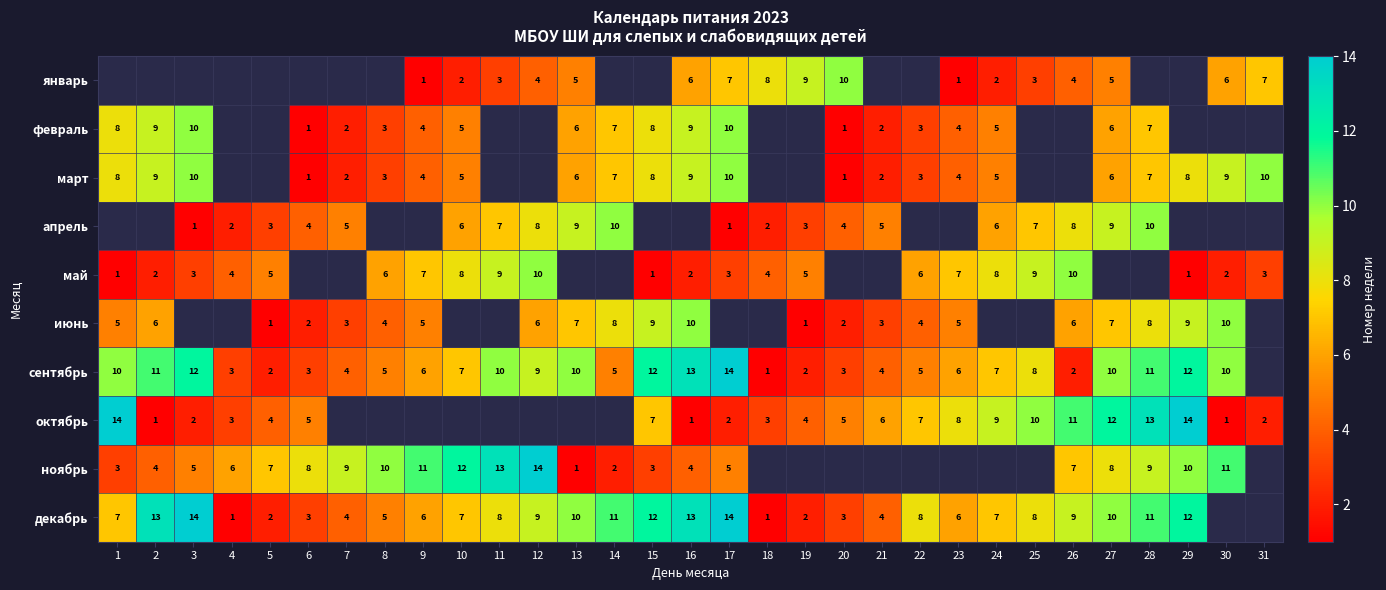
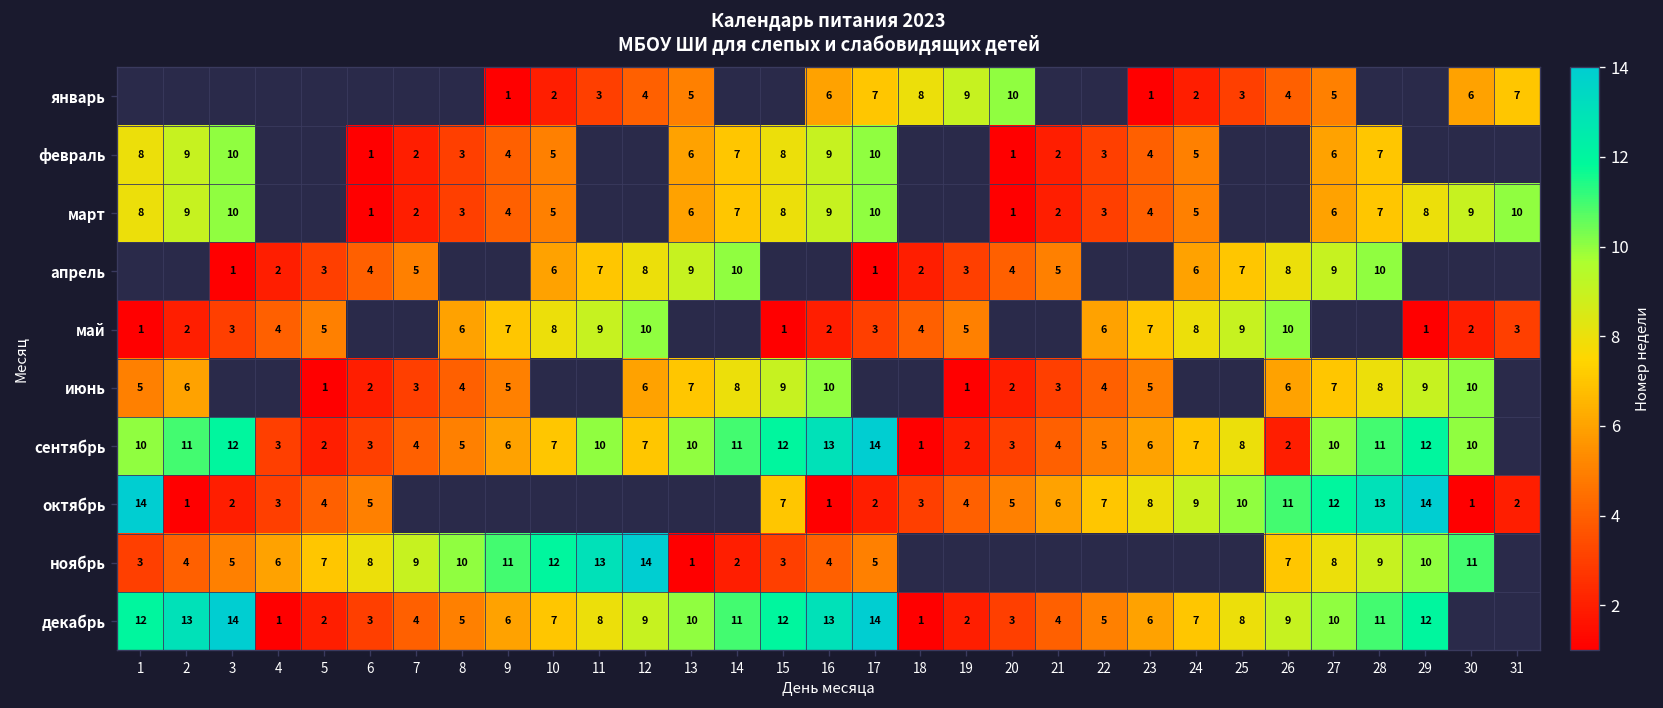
  {
    "сентябрь": {
      "1": 10,
      "2": 11,
      "3": 12,
      "4": 3,
      "5": 2,
      "6": 3,
      "7": 4,
      "8": 5,
      "9": 6,
      "10": 7,
      "11": 10,
-     "12": 9,
+     "12": 7,
      "13": 10,
-     "14": 5,
+     "14": 11,
      "15": 12,
      "16": 13,
      "17": 14,
      "18": 1,
      "19": 2,
      "20": 3,
      "21": 4,
      "22": 5,
      "23": 6,
      "24": 7,
      "25": 8,
      "26": 2,
      "27": 10,
      "28": 11,
      "29": 12,
      "30": 10
    },
    "декабрь": {
-     "1": 7,
+     "1": 12,
      "2": 13,
      "3": 14,
      "4": 1,
      "5": 2,
      "6": 3,
      "7": 4,
      "8": 5,
      "9": 6,
      "10": 7,
      "11": 8,
      "12": 9,
      "13": 10,
      "14": 11,
      "15": 12,
      "16": 13,
      "17": 14,
      "18": 1,
      "19": 2,
      "20": 3,
      "21": 4,
-     "22": 8,
+     "22": 5,
      "23": 6,
      "24": 7,
      "25": 8,
      "26": 9,
      "27": 10,
      "28": 11,
      "29": 12
    }
  }
